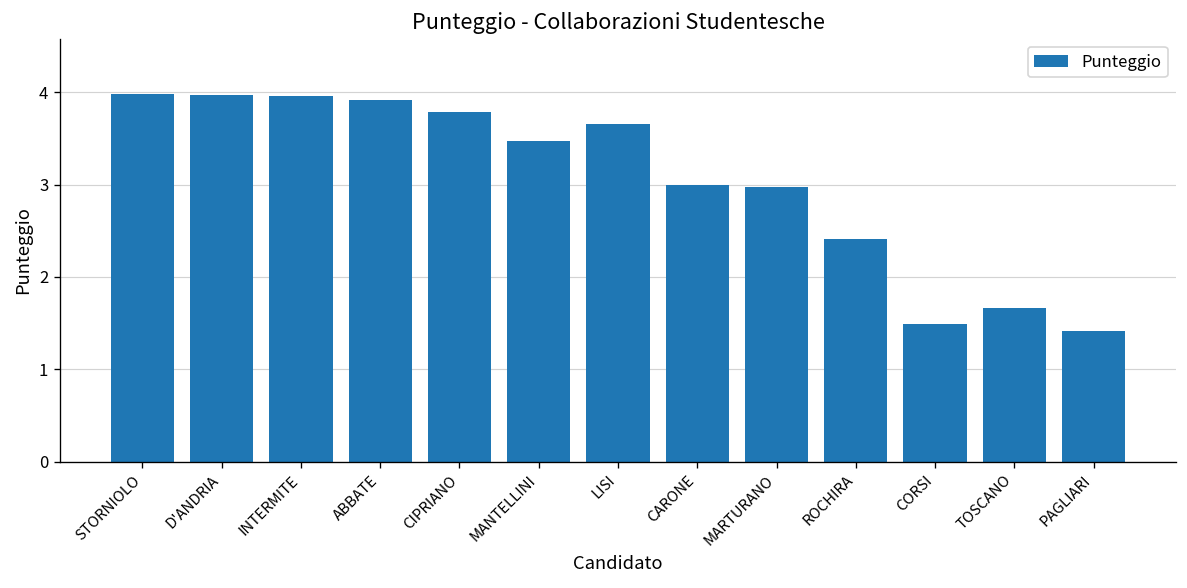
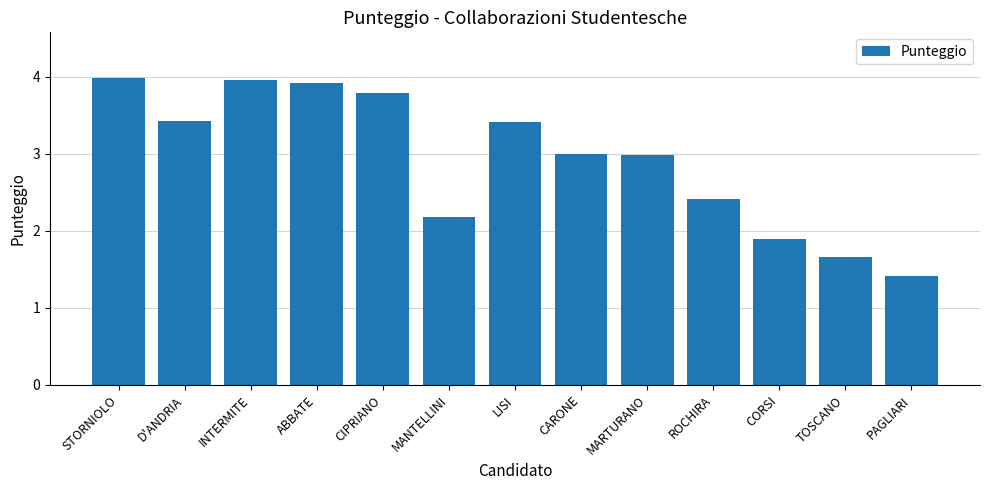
  {
    "STORNIOLO": 4.0,
-   "D'ANDRIA": 4.0,
+   "D'ANDRIA": 3.4,
    "INTERMITE": 4.0,
    "ABBATE": 3.9,
    "CIPRIANO": 3.8,
-   "MANTELLINI": 3.5,
-   "LISI": 3.7,
+   "MANTELLINI": 2.2,
+   "LISI": 3.4,
    "CARONE": 3.0,
    "MARTURANO": 3.0,
    "ROCHIRA": 2.4,
-   "CORSI": 1.5,
+   "CORSI": 1.9,
    "TOSCANO": 1.7,
    "PAGLIARI": 1.4
  }
